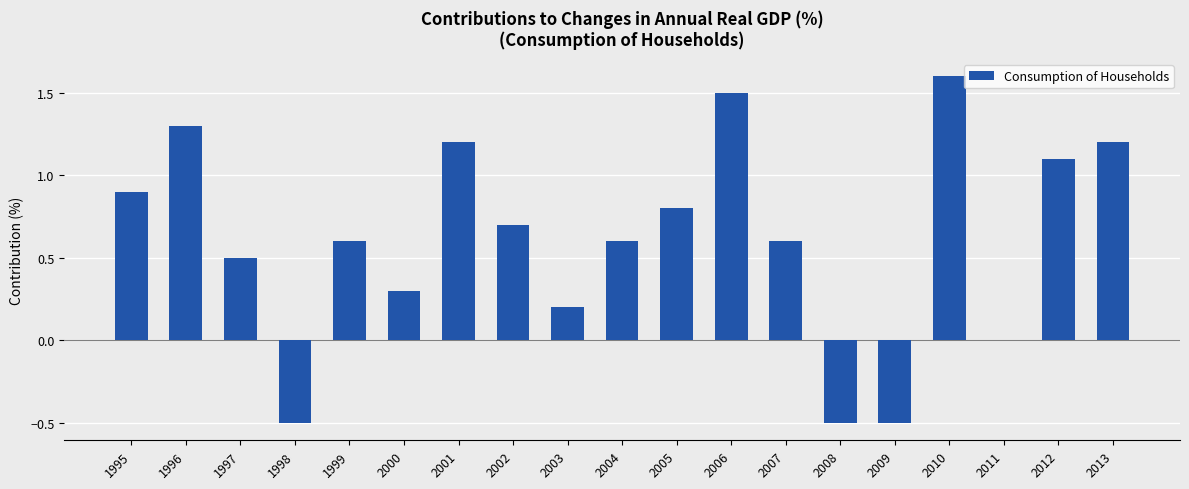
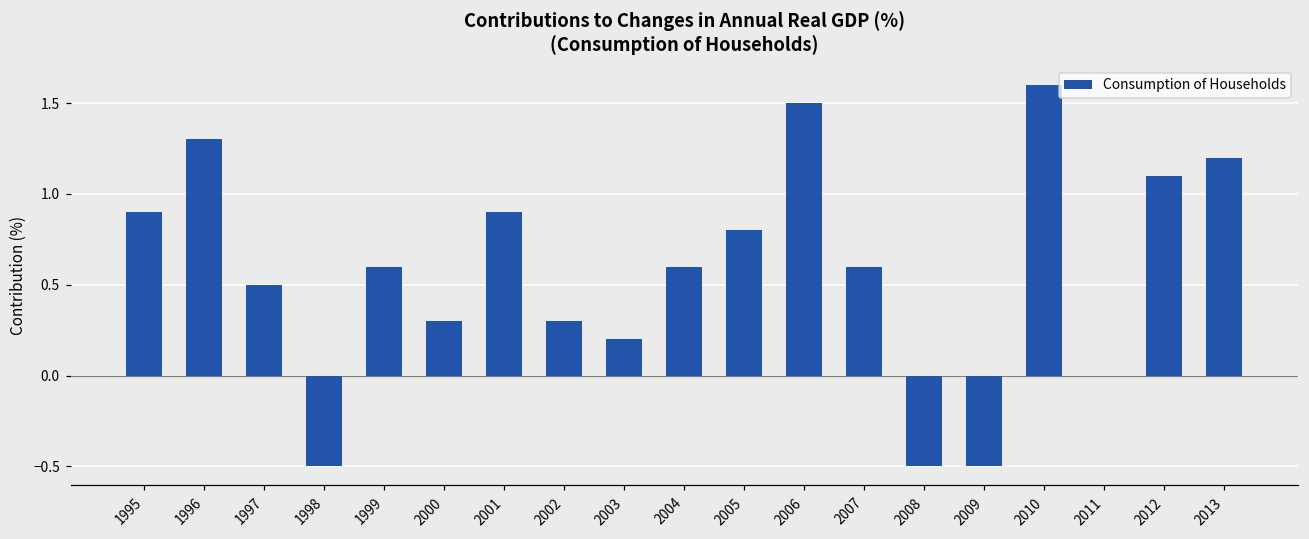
  {
    "1995": 0.9,
    "1996": 1.3,
    "1997": 0.5,
    "1998": -0.5,
    "1999": 0.6,
    "2000": 0.3,
-   "2001": 1.2,
-   "2002": 0.7,
+   "2001": 0.9,
+   "2002": 0.3,
    "2003": 0.2,
    "2004": 0.6,
    "2005": 0.8,
    "2006": 1.5,
    "2007": 0.6,
    "2008": -0.5,
    "2009": -0.5,
    "2010": 1.6,
    "2011": 0.0,
    "2012": 1.1,
    "2013": 1.2
  }
